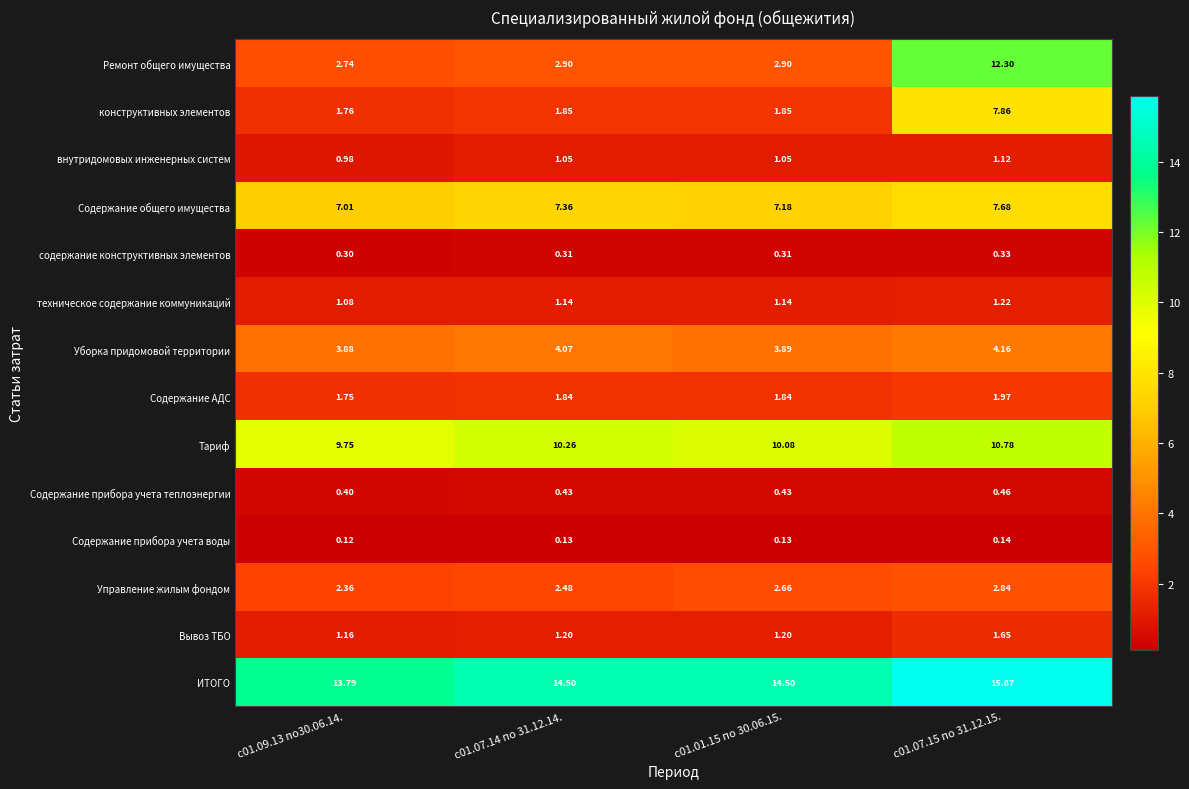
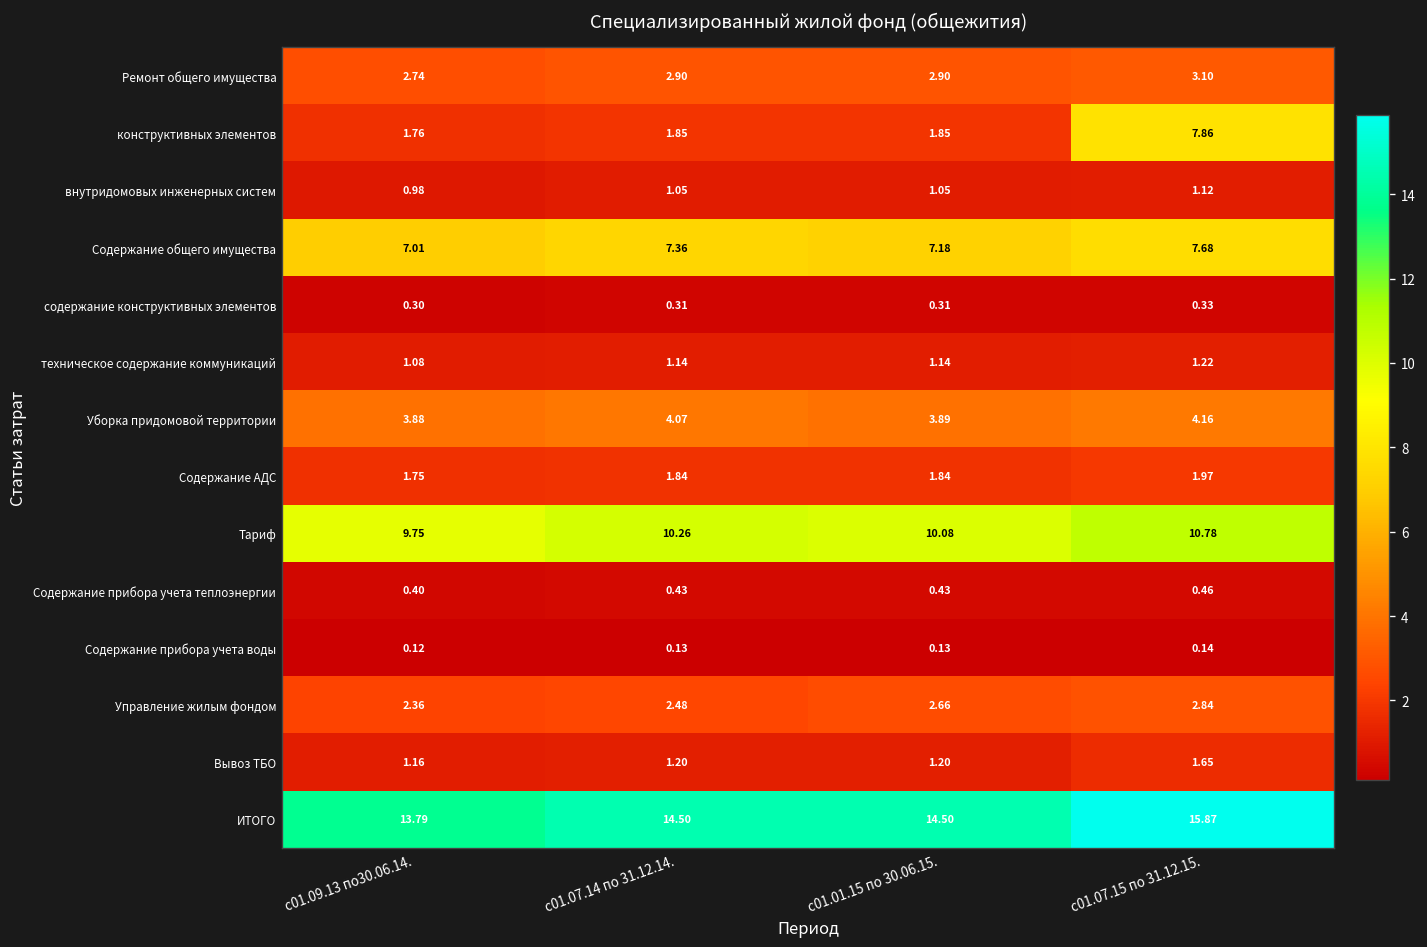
  {
    "Ремонт общего имущества": {
      "с01.09.13 по30.06.14.": 2.74,
      "с01.07.14 по 31.12.14.": 2.90,
      "с01.01.15 по 30.06.15.": 2.90,
-     "с01.07.15 по 31.12.15.": 12.30
+     "с01.07.15 по 31.12.15.": 3.10
    },
    "конструктивных элементов": {
      "с01.09.13 по30.06.14.": 1.76,
      "с01.07.14 по 31.12.14.": 1.85,
      "с01.01.15 по 30.06.15.": 1.85,
      "с01.07.15 по 31.12.15.": 7.86
    },
    "внутридомовых инженерных систем": {
      "с01.09.13 по30.06.14.": 0.98,
      "с01.07.14 по 31.12.14.": 1.05,
      "с01.01.15 по 30.06.15.": 1.05,
      "с01.07.15 по 31.12.15.": 1.12
    },
    "Содержание общего имущества": {
      "с01.09.13 по30.06.14.": 7.01,
      "с01.07.14 по 31.12.14.": 7.36,
      "с01.01.15 по 30.06.15.": 7.18,
      "с01.07.15 по 31.12.15.": 7.68
    },
    "содержание конструктивных элементов": {
      "с01.09.13 по30.06.14.": 0.30,
      "с01.07.14 по 31.12.14.": 0.31,
      "с01.01.15 по 30.06.15.": 0.31,
      "с01.07.15 по 31.12.15.": 0.33
    },
    "техническое содержание коммуникаций": {
      "с01.09.13 по30.06.14.": 1.08,
      "с01.07.14 по 31.12.14.": 1.14,
      "с01.01.15 по 30.06.15.": 1.14,
      "с01.07.15 по 31.12.15.": 1.22
    },
    "Уборка придомовой территории": {
      "с01.09.13 по30.06.14.": 3.88,
      "с01.07.14 по 31.12.14.": 4.07,
      "с01.01.15 по 30.06.15.": 3.89,
      "с01.07.15 по 31.12.15.": 4.16
    },
    "Содержание АДС": {
      "с01.09.13 по30.06.14.": 1.75,
      "с01.07.14 по 31.12.14.": 1.84,
      "с01.01.15 по 30.06.15.": 1.84,
      "с01.07.15 по 31.12.15.": 1.97
    },
    "Тариф": {
      "с01.09.13 по30.06.14.": 9.75,
      "с01.07.14 по 31.12.14.": 10.26,
      "с01.01.15 по 30.06.15.": 10.08,
      "с01.07.15 по 31.12.15.": 10.78
    },
    "Содержание прибора учета теплоэнергии": {
      "с01.09.13 по30.06.14.": 0.40,
      "с01.07.14 по 31.12.14.": 0.43,
      "с01.01.15 по 30.06.15.": 0.43,
      "с01.07.15 по 31.12.15.": 0.46
    },
    "Содержание прибора учета воды": {
      "с01.09.13 по30.06.14.": 0.12,
      "с01.07.14 по 31.12.14.": 0.13,
      "с01.01.15 по 30.06.15.": 0.13,
      "с01.07.15 по 31.12.15.": 0.14
    },
    "Управление жилым фондом": {
      "с01.09.13 по30.06.14.": 2.36,
      "с01.07.14 по 31.12.14.": 2.48,
      "с01.01.15 по 30.06.15.": 2.66,
      "с01.07.15 по 31.12.15.": 2.84
    },
    "Вывоз ТБО": {
      "с01.09.13 по30.06.14.": 1.16,
      "с01.07.14 по 31.12.14.": 1.20,
      "с01.01.15 по 30.06.15.": 1.20,
      "с01.07.15 по 31.12.15.": 1.65
    },
    "ИТОГО": {
      "с01.09.13 по30.06.14.": 13.79,
      "с01.07.14 по 31.12.14.": 14.50,
      "с01.01.15 по 30.06.15.": 14.50,
      "с01.07.15 по 31.12.15.": 15.87
    }
  }
